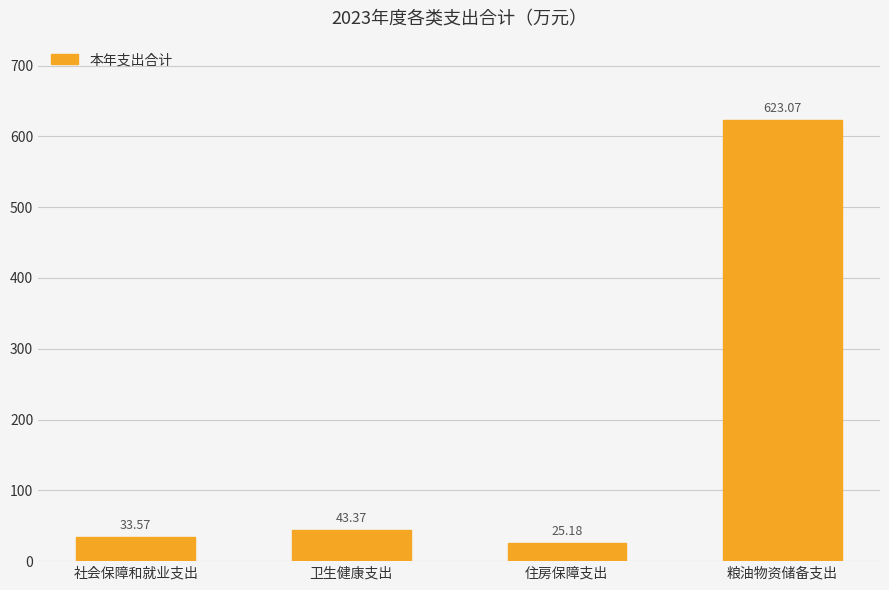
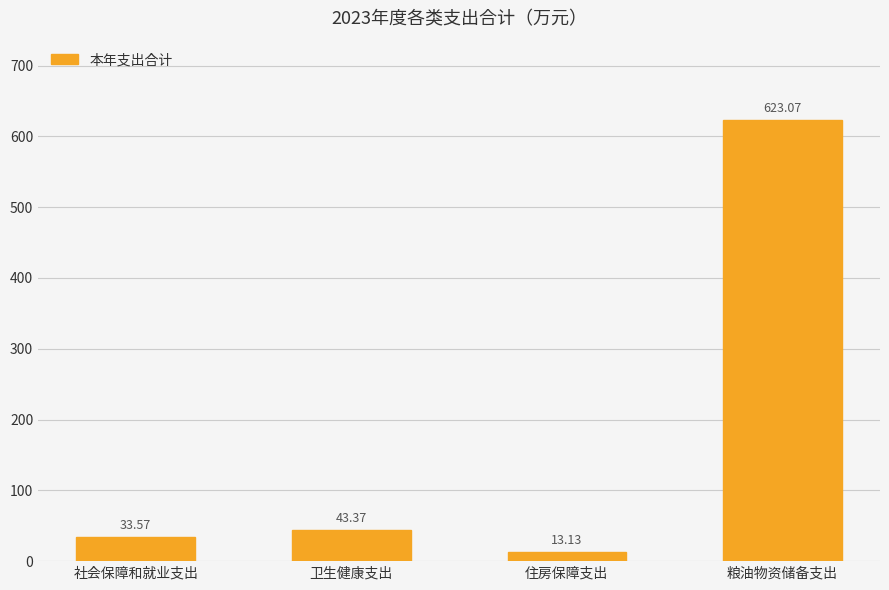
  {
    "社会保障和就业支出": 33.57,
    "卫生健康支出": 43.37,
-   "住房保障支出": 25.18,
+   "住房保障支出": 13.13,
    "粮油物资储备支出": 623.07
  }
